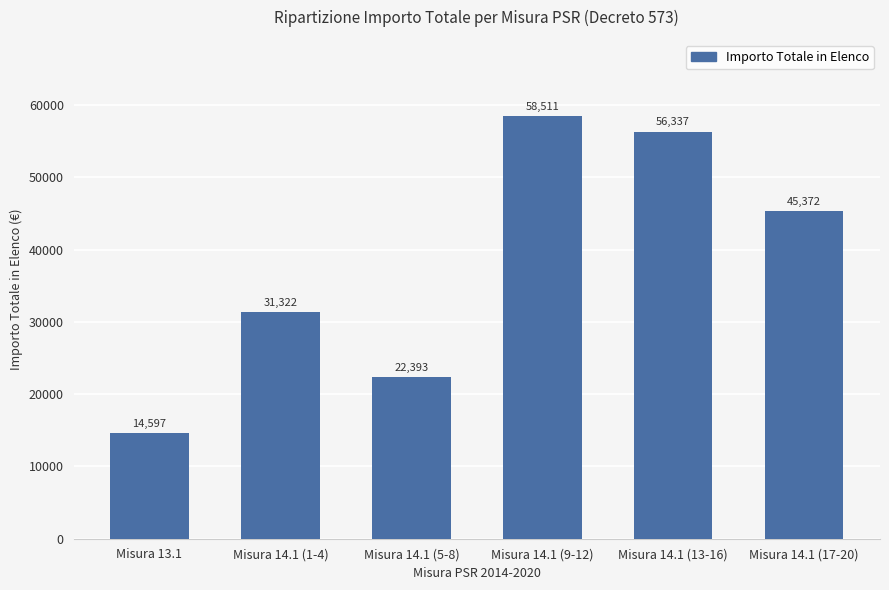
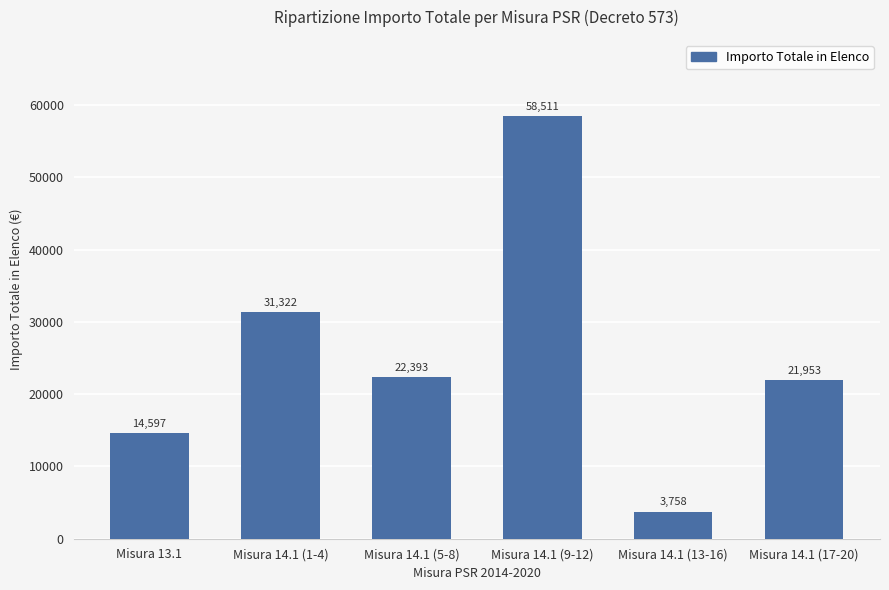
  {
    "Misura 13.1": "14,597",
    "Misura 14.1 (1-4)": "31,322",
    "Misura 14.1 (5-8)": "22,393",
    "Misura 14.1 (9-12)": "58,511",
-   "Misura 14.1 (13-16)": "56,337",
-   "Misura 14.1 (17-20)": "45,372"
+   "Misura 14.1 (13-16)": "3,758",
+   "Misura 14.1 (17-20)": "21,953"
  }
